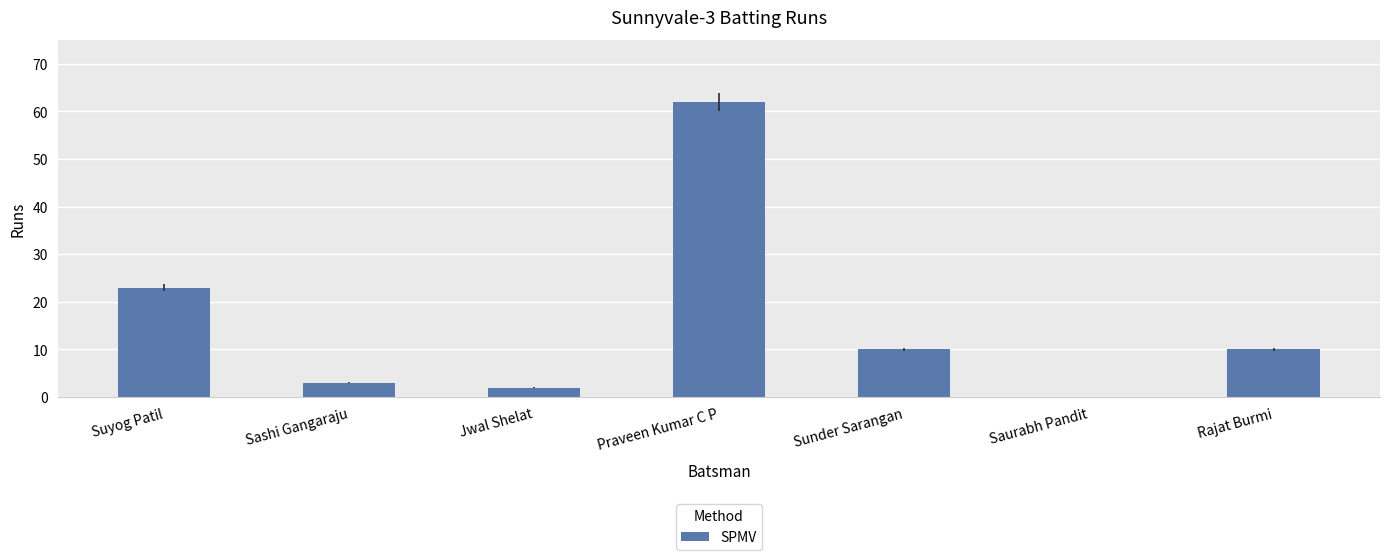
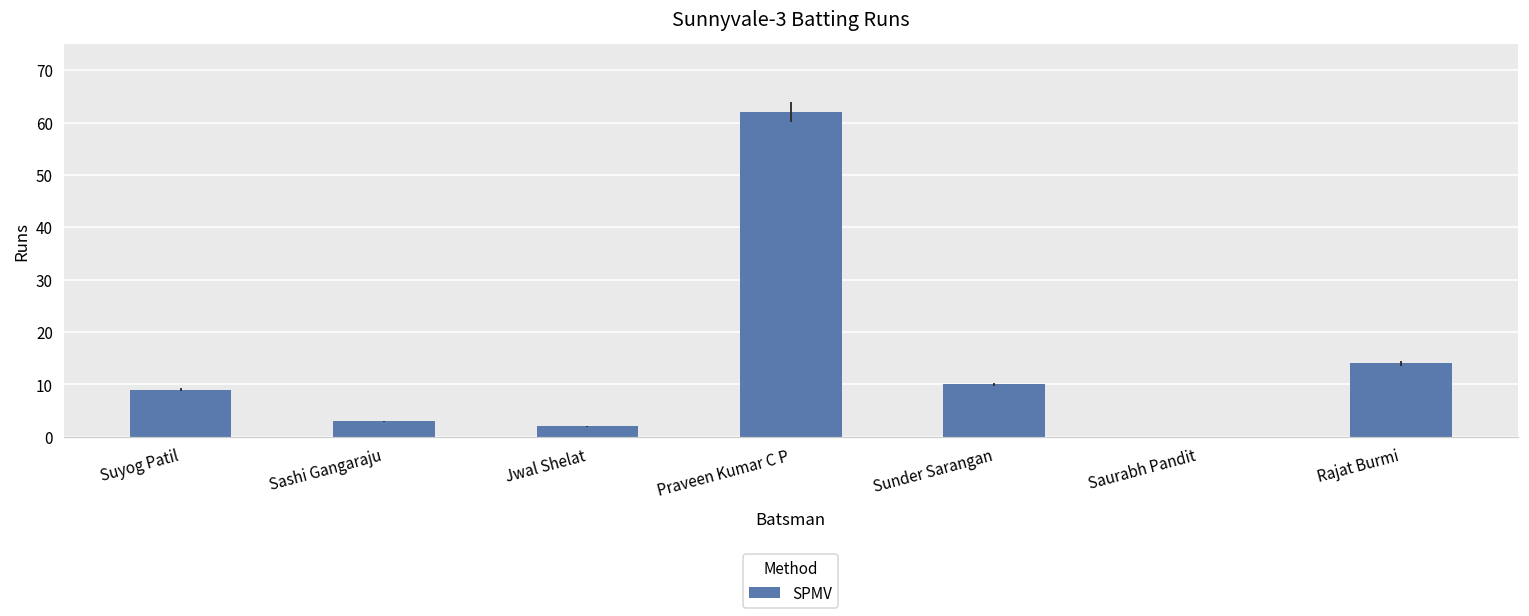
  {
-   "Suyog Patil": 23,
+   "Suyog Patil": 9,
    "Sashi Gangaraju": 3,
    "Jwal Shelat": 2,
    "Praveen Kumar C P": 62,
    "Sunder Sarangan": 10,
    "Saurabh Pandit": 0,
-   "Rajat Burmi": 10
+   "Rajat Burmi": 14
  }
